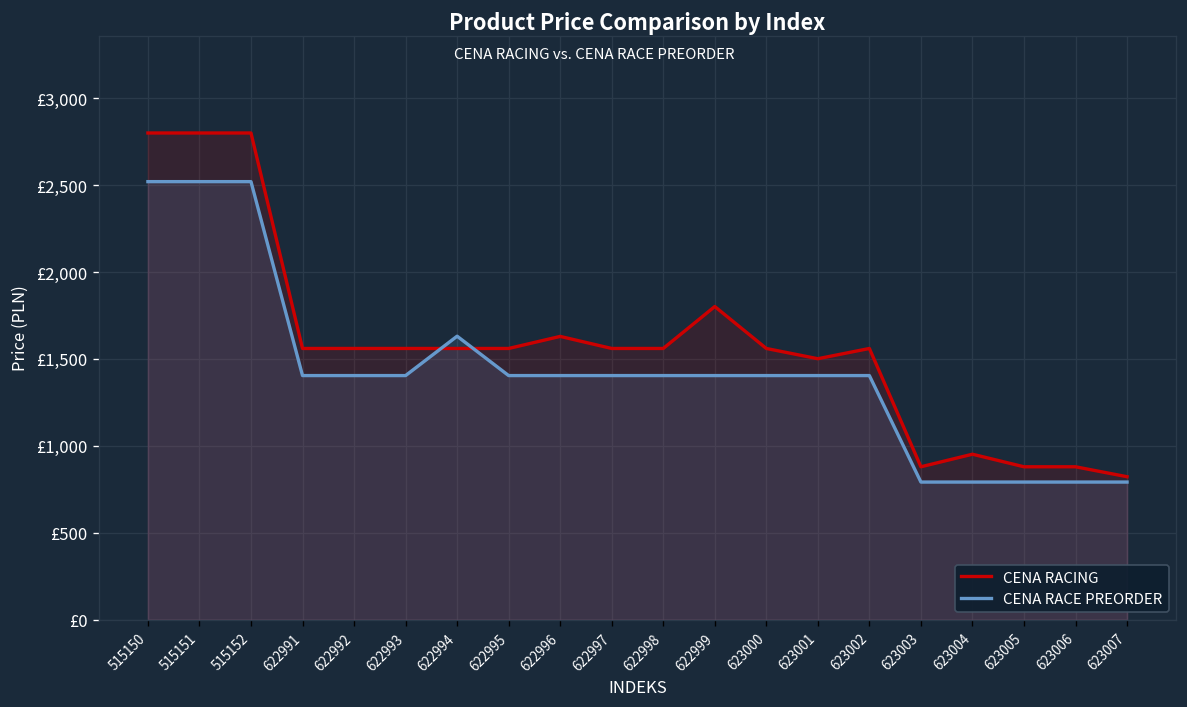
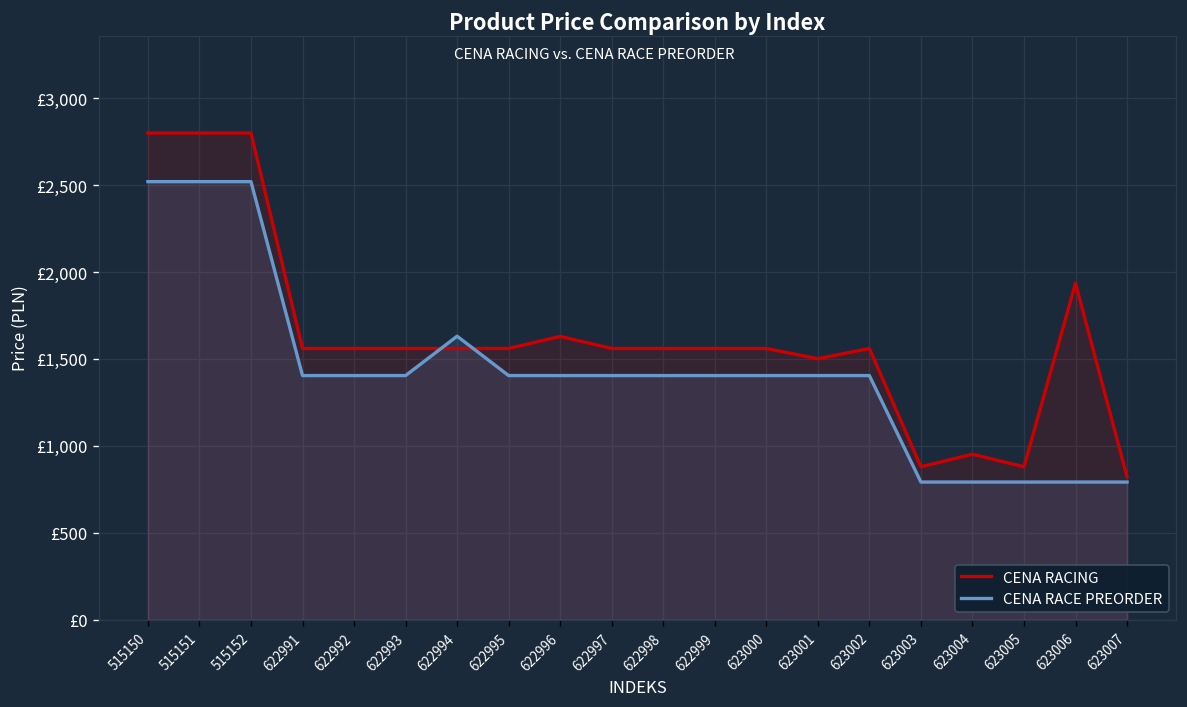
  {
    "CENA RACING": {
      "515150": "£2,800",
      "515151": "£2,800",
      "515152": "£2,800",
      "622991": "£1,560",
      "622992": "£1,560",
      "622993": "£1,560",
      "622994": "£1,560",
      "622995": "£1,560",
      "622996": "£1,630",
      "622997": "£1,560",
      "622998": "£1,560",
-     "622999": "£1,800",
+     "622999": "£1,560",
      "623000": "£1,560",
      "623001": "£1,500",
      "623002": "£1,560",
      "623003": "£880",
      "623004": "£950",
      "623005": "£880",
-     "623006": "£880",
+     "623006": "£1,940",
      "623007": "£820"
    },
    "CENA RACE PREORDER": {
      "515150": "£2,520",
      "515151": "£2,520",
      "515152": "£2,520",
      "622991": "£1,400",
      "622992": "£1,400",
      "622993": "£1,400",
      "622994": "£1,630",
      "622995": "£1,400",
      "622996": "£1,400",
      "622997": "£1,400",
      "622998": "£1,400",
      "622999": "£1,400",
      "623000": "£1,400",
      "623001": "£1,400",
      "623002": "£1,400",
      "623003": "£790",
      "623004": "£790",
      "623005": "£790",
      "623006": "£790",
      "623007": "£790"
    }
  }
